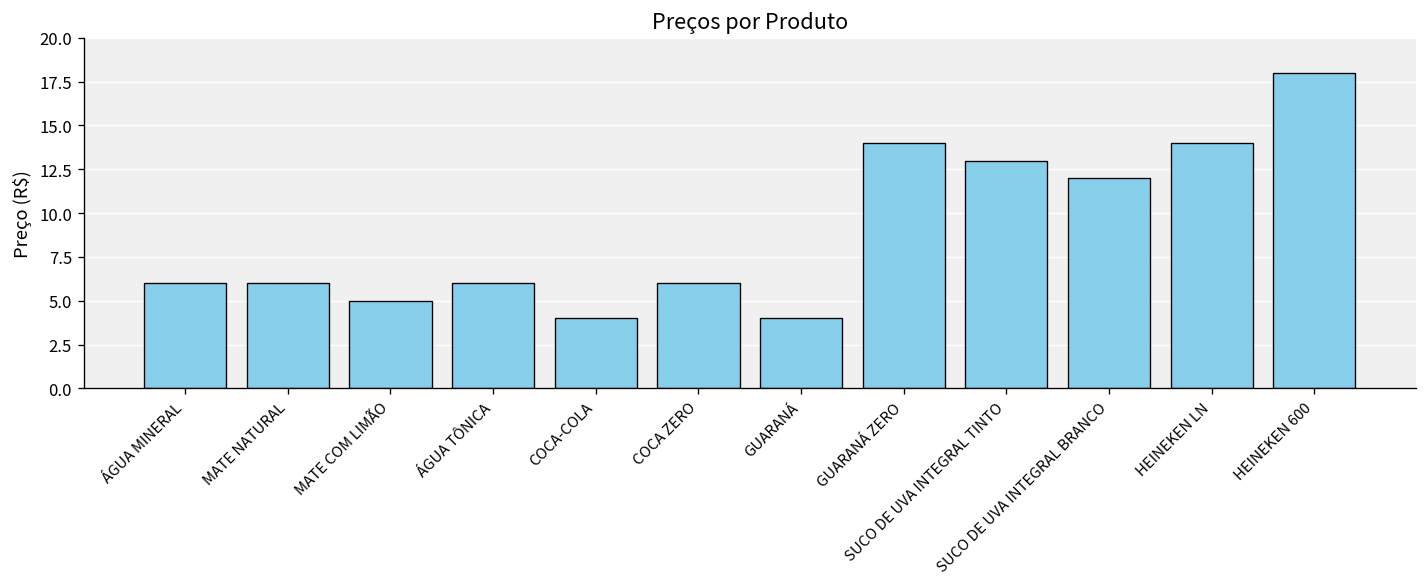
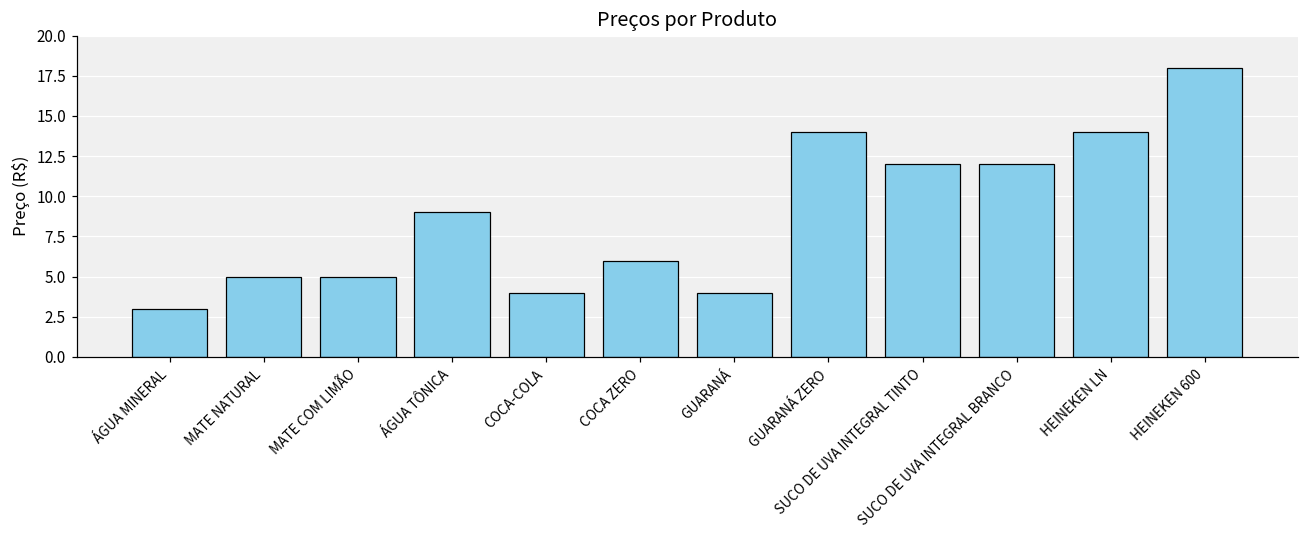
  {
-   "ÁGUA MINERAL": 6,
-   "MATE NATURAL": 6,
+   "ÁGUA MINERAL": 3,
+   "MATE NATURAL": 5,
    "MATE COM LIMÃO": 5,
-   "ÁGUA TÔNICA": 6,
+   "ÁGUA TÔNICA": 9,
    "COCA-COLA": 4,
    "COCA ZERO": 6,
    "GUARANÁ": 4,
    "GUARANÁ ZERO": 14,
-   "SUCO DE UVA INTEGRAL TINTO": 13,
+   "SUCO DE UVA INTEGRAL TINTO": 12,
    "SUCO DE UVA INTEGRAL BRANCO": 12,
    "HEINEKEN LN": 14,
    "HEINEKEN 600": 18
  }
